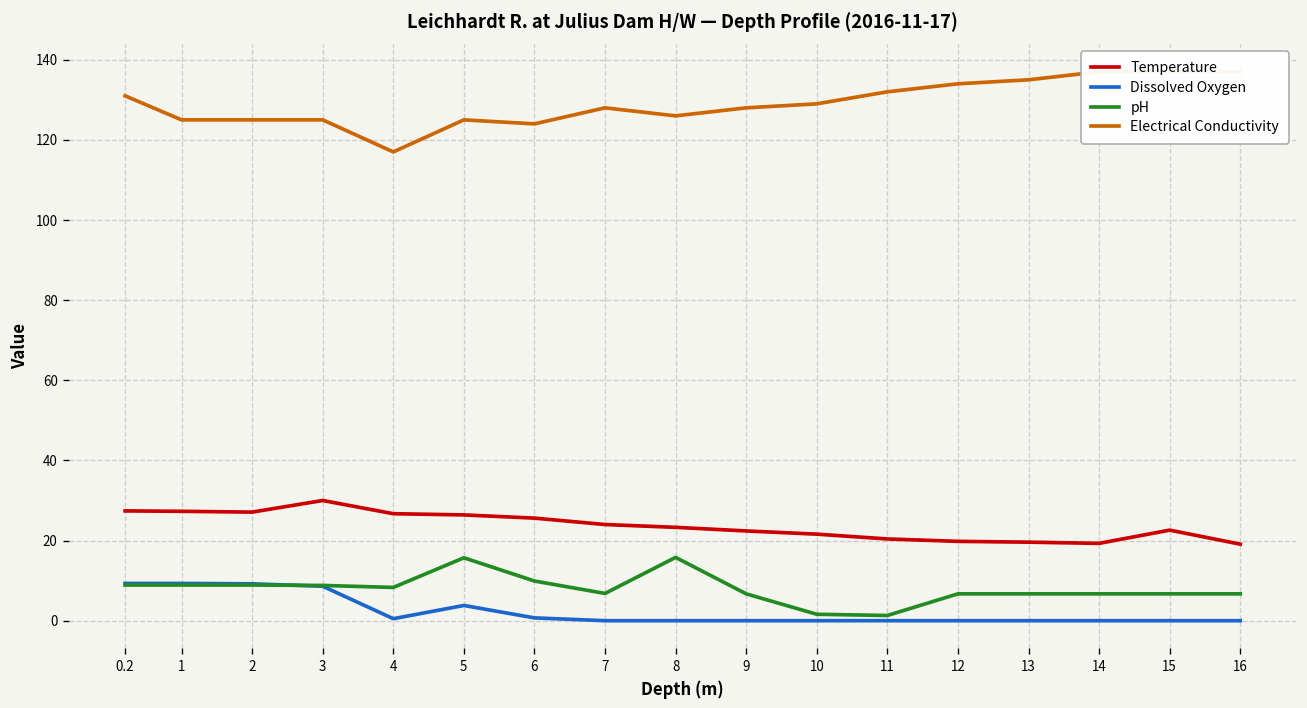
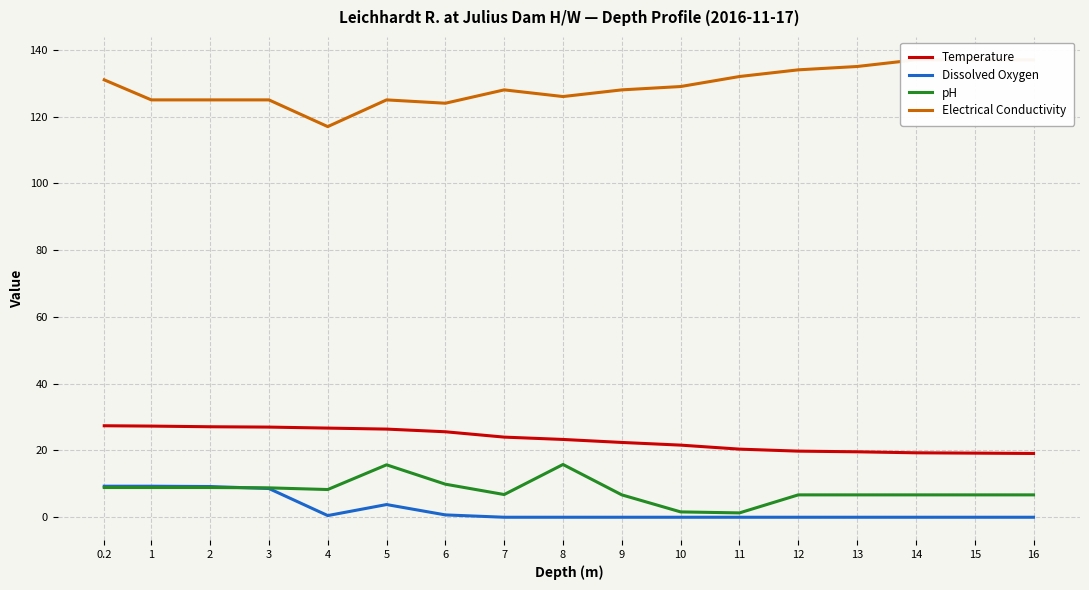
  {
    "Temperature": {
      "0.2": 27,
      "1": 27,
      "2": 27,
-     "3": 30,
+     "3": 27,
      "4": 27,
      "5": 26,
      "6": 26,
      "7": 24,
      "8": 23,
      "9": 22,
      "10": 22,
      "11": 20,
      "12": 20,
      "13": 20,
      "14": 19,
-     "15": 23,
+     "15": 19,
      "16": 19
    },
    "Dissolved Oxygen": {
      "4": 1,
      "5": 4,
      "6": 1,
      "7": 0,
      "8": 0,
      "9": 0,
      "10": 0,
      "11": 0,
      "12": 0,
      "13": 0,
      "14": 0,
      "15": 0,
      "16": 0
    },
    "pH": {
      "4": 8,
      "5": 16,
      "6": 10,
      "7": 7,
      "8": 16,
      "9": 7,
      "10": 2,
      "11": 1,
      "12": 7,
      "13": 7,
      "14": 7,
      "15": 7,
      "16": 7
    },
    "Electrical Conductivity": {
      "0.2": 131,
      "1": 125,
      "2": 125,
      "3": 125,
      "4": 117,
      "5": 125,
      "6": 124,
      "7": 128,
      "8": 126,
      "9": 128,
      "10": 129,
      "11": 132,
      "12": 134,
      "13": 135
    }
  }
